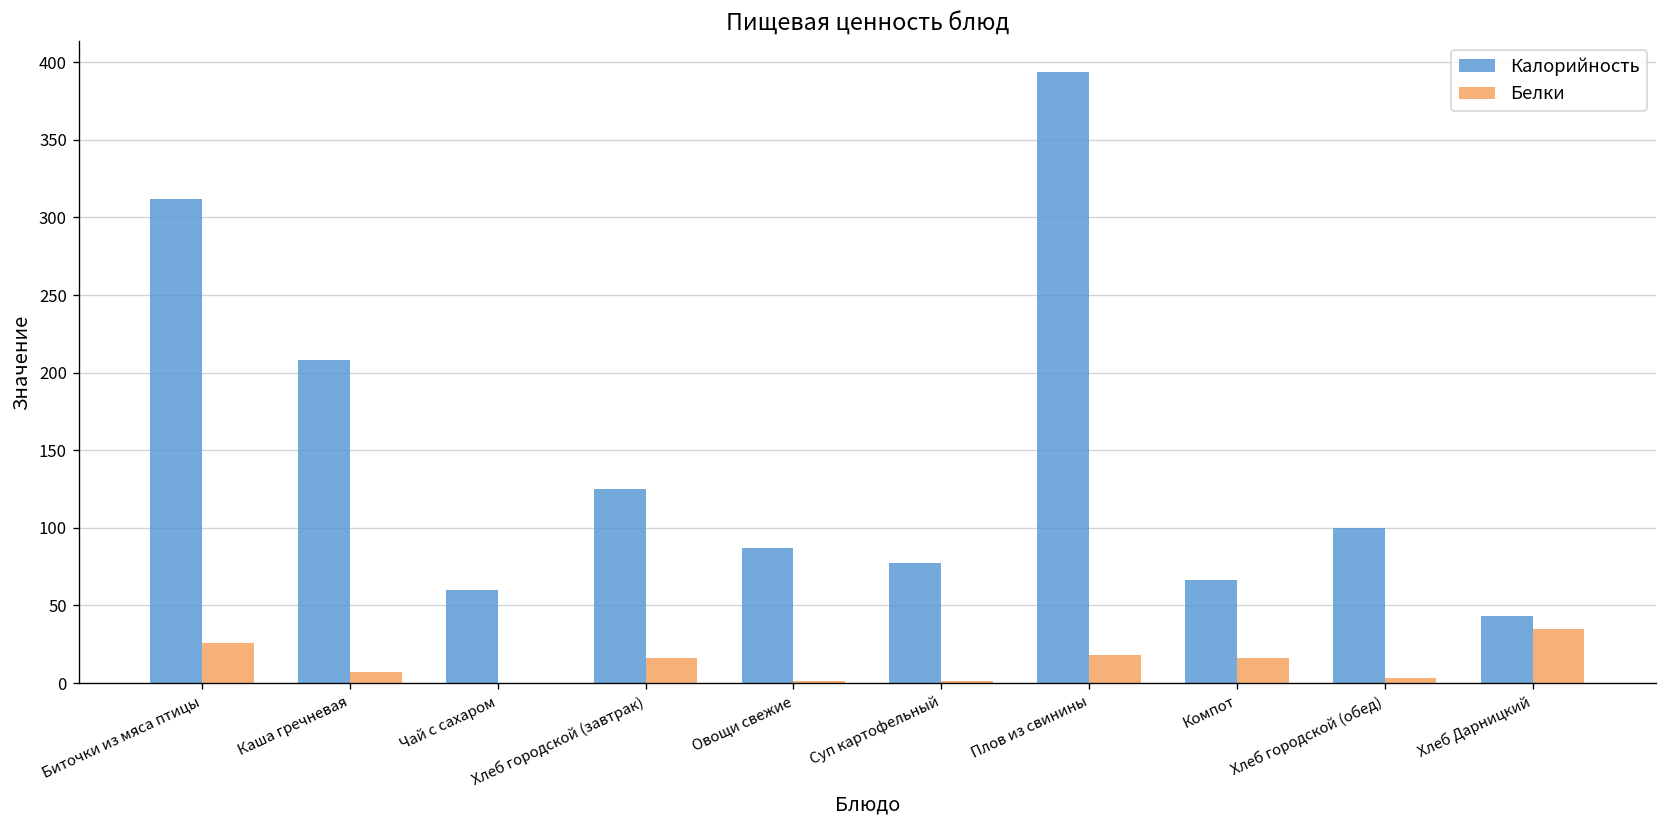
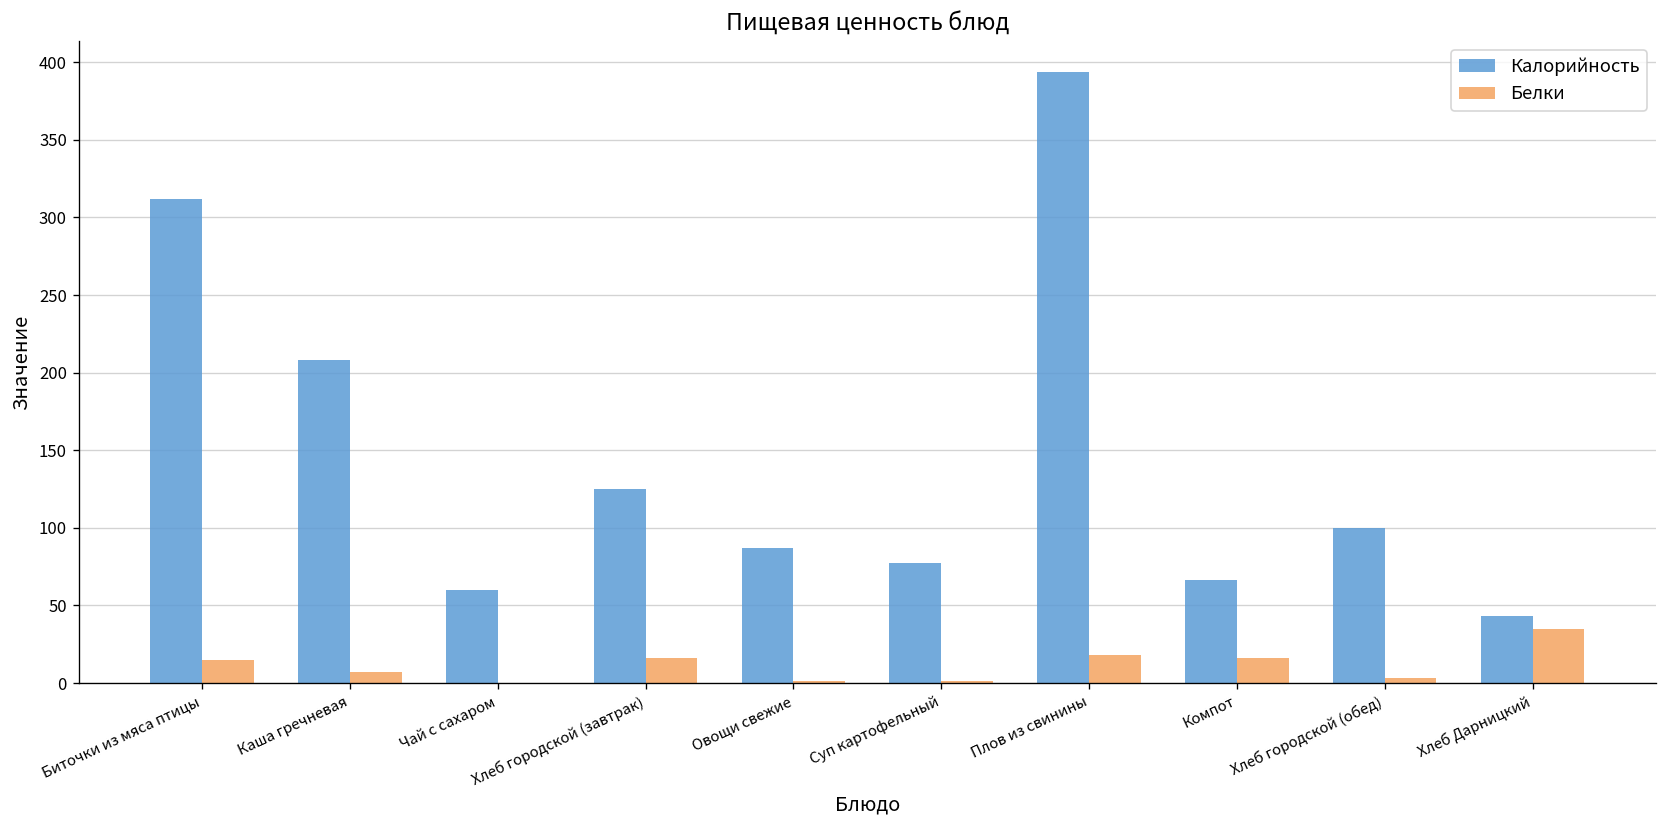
  {
    "Калорийность": {
      "Биточки из мяса птицы": 312,
      "Каша гречневая": 208,
      "Чай с сахаром": 60,
      "Хлеб городской (завтрак)": 125,
      "Овощи свежие": 87,
      "Суп картофельный": 77,
      "Плов из свинины": 394,
      "Компот": 67,
      "Хлеб городской (обед)": 100,
      "Хлеб Дарницкий": 43
    },
    "Белки": {
-     "Биточки из мяса птицы": 26,
+     "Биточки из мяса птицы": 15,
      "Каша гречневая": 7,
      "Хлеб городской (завтрак)": 16,
      "Плов из свинины": 18,
      "Компот": 16,
      "Хлеб городской (обед)": 3,
      "Хлеб Дарницкий": 35
    }
  }
